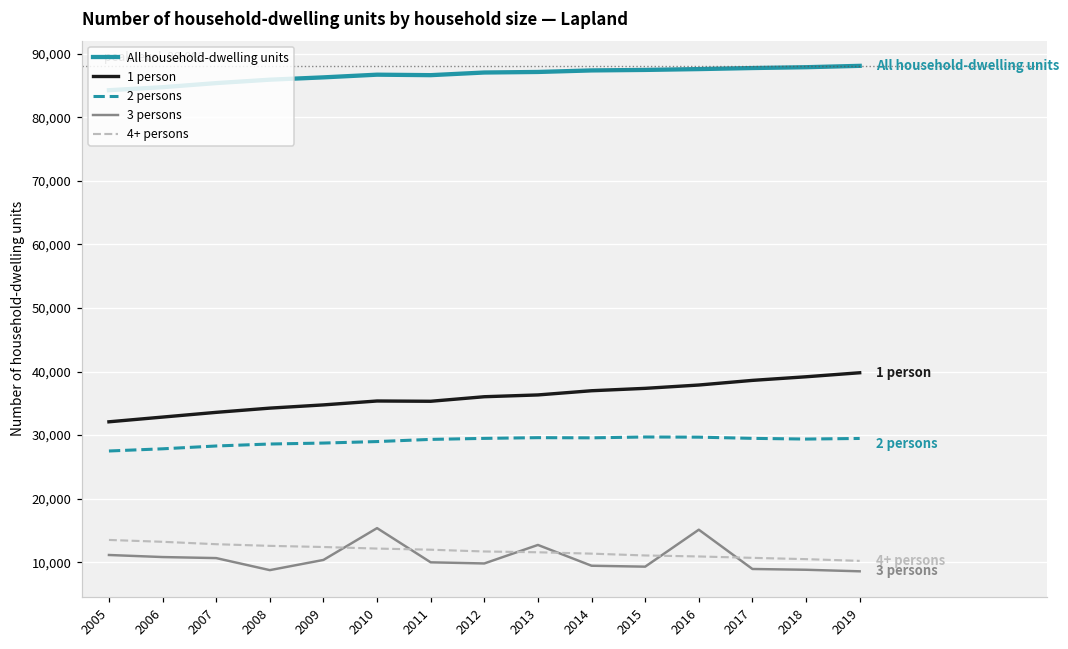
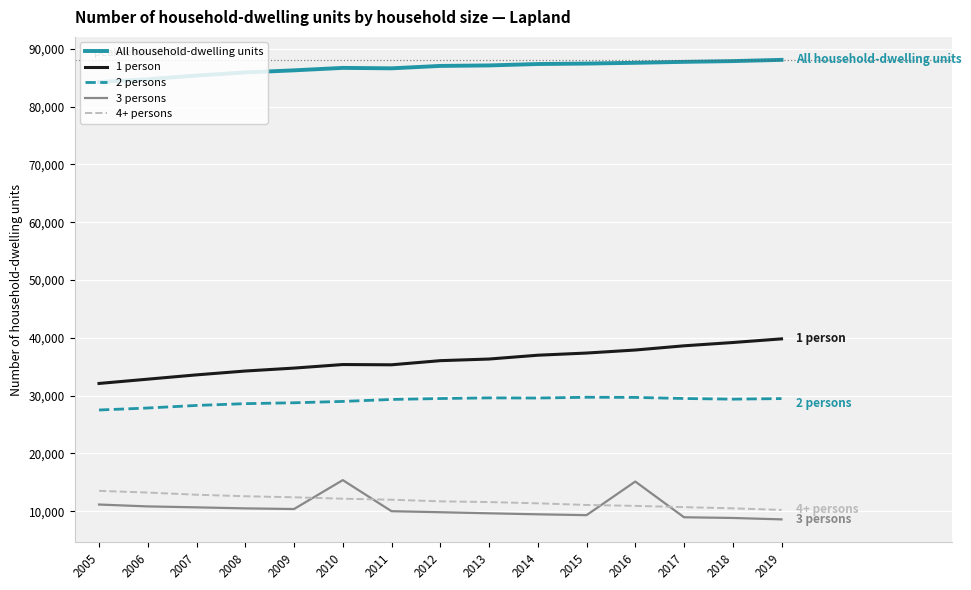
  {
    "1 person": {
      "2005": "32,000",
      "2006": "33,000",
      "2007": "34,000",
      "2008": "34,000",
      "2009": "35,000",
      "2010": "35,000",
      "2011": "35,000",
      "2012": "36,000",
      "2013": "36,000",
      "2014": "37,000",
      "2015": "37,000",
      "2016": "38,000",
      "2017": "39,000",
      "2018": "39,000"
    },
    "3 persons": {
      "2005": "11,000",
      "2006": "11,000",
      "2007": "11,000",
-     "2008": "9,000",
+     "2008": "10,000",
      "2009": "10,000",
      "2010": "15,000",
      "2011": "10,000",
      "2012": "10,000",
-     "2013": "13,000",
+     "2013": "10,000",
      "2014": "9,000",
      "2015": "9,000",
      "2016": "15,000",
      "2017": "9,000",
      "2018": "9,000"
    },
    "4+ persons": {
      "2005": "14,000",
      "2006": "13,000",
      "2007": "13,000",
      "2008": "13,000",
      "2009": "12,000",
      "2010": "12,000",
      "2011": "12,000",
      "2012": "12,000",
      "2013": "12,000",
      "2014": "11,000",
      "2015": "11,000",
      "2016": "11,000",
      "2017": "11,000",
      "2018": "10,000"
    }
  }
